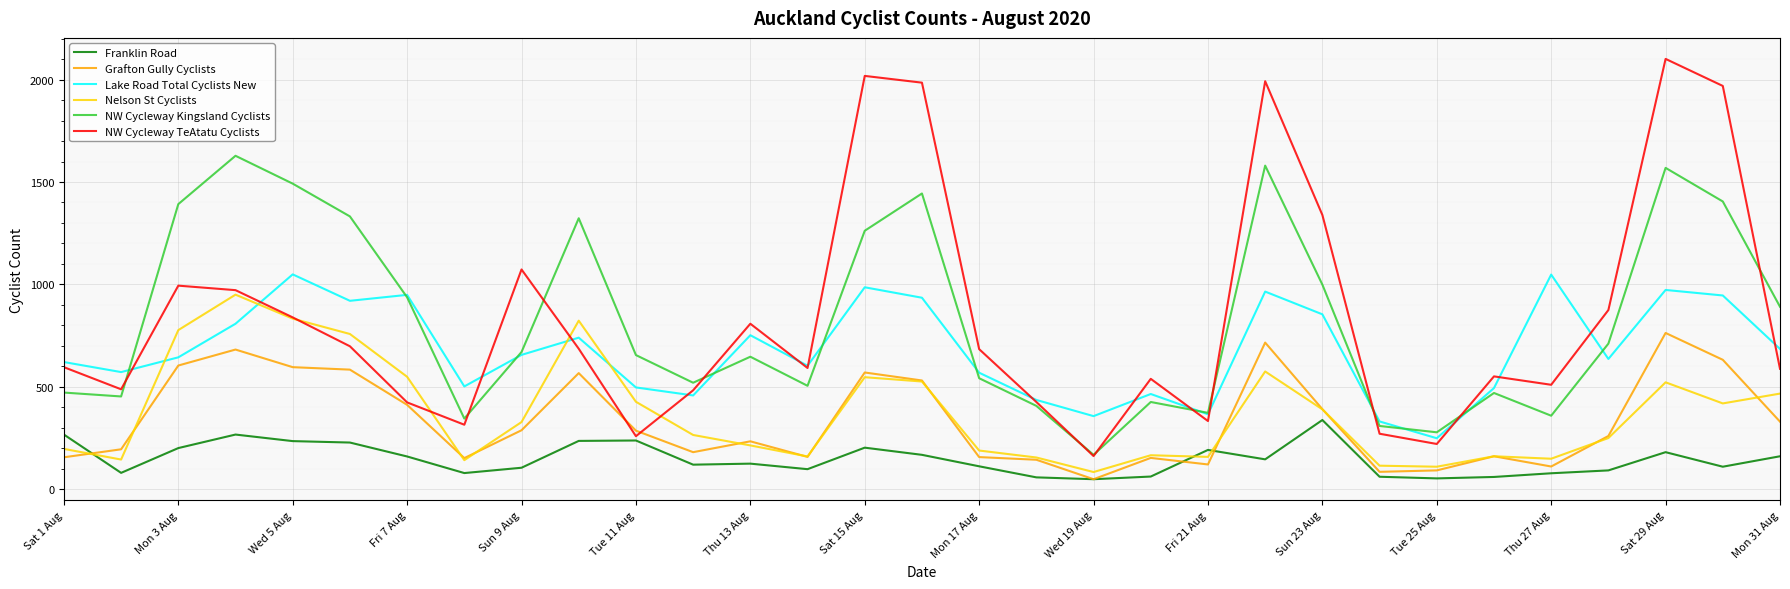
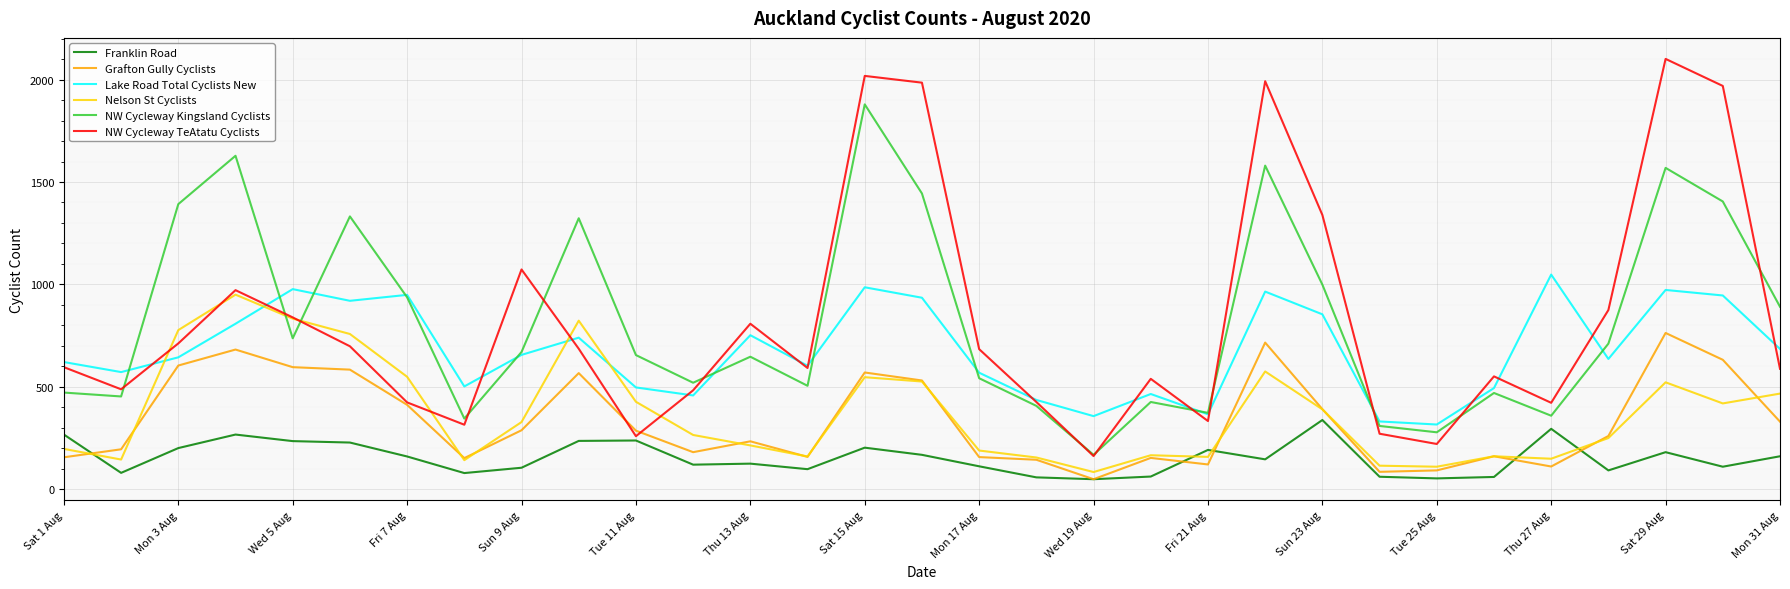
  {
    "Franklin Road": {
      "Sat 1 Aug": 270,
      "Mon 3 Aug": 200,
      "Wed 5 Aug": 240,
      "Fri 7 Aug": 160,
      "Sun 9 Aug": 110,
      "Tue 11 Aug": 240,
      "Thu 13 Aug": 130,
      "Sat 15 Aug": 200,
      "Mon 17 Aug": 110,
      "Fri 21 Aug": 190,
      "Sun 23 Aug": 340,
      "Tue 25 Aug": 50,
-     "Thu 27 Aug": 80,
+     "Thu 27 Aug": 300,
      "Sat 29 Aug": 180,
      "Mon 31 Aug": 160
    },
    "Lake Road Total Cyclists New": {
      "Sat 1 Aug": 620,
      "Mon 3 Aug": 640,
-     "Wed 5 Aug": 1050,
+     "Wed 5 Aug": 980,
      "Sun 9 Aug": 660,
      "Tue 11 Aug": 500,
      "Thu 13 Aug": 750,
      "Sat 15 Aug": 990,
      "Mon 17 Aug": 570,
      "Wed 19 Aug": 360,
      "Sun 23 Aug": 850,
-     "Tue 25 Aug": 250,
+     "Tue 25 Aug": 320,
      "Thu 27 Aug": 1050,
      "Sat 29 Aug": 970,
      "Mon 31 Aug": 690
    },
    "NW Cycleway Kingsland Cyclists": {
      "Sat 1 Aug": 470,
      "Mon 3 Aug": 1390,
-     "Wed 5 Aug": 1490,
+     "Wed 5 Aug": 740,
      "Sun 9 Aug": 670,
      "Tue 11 Aug": 660,
      "Thu 13 Aug": 650,
-     "Sat 15 Aug": 1260,
+     "Sat 15 Aug": 1880,
      "Mon 17 Aug": 540,
      "Sun 23 Aug": 1000,
      "Tue 25 Aug": 280,
      "Thu 27 Aug": 360,
      "Sat 29 Aug": 1570,
      "Mon 31 Aug": 890
    },
    "NW Cycleway TeAtatu Cyclists": {
      "Sat 1 Aug": 600,
-     "Mon 3 Aug": 990,
+     "Mon 3 Aug": 710,
      "Sun 9 Aug": 1070,
      "Tue 11 Aug": 260,
      "Thu 13 Aug": 810,
      "Sat 15 Aug": 2020,
      "Mon 17 Aug": 680,
      "Fri 21 Aug": 330,
      "Sun 23 Aug": 1340,
      "Tue 25 Aug": 220,
-     "Thu 27 Aug": 510,
+     "Thu 27 Aug": 420,
      "Sat 29 Aug": 2100,
      "Mon 31 Aug": 590
    }
  }
